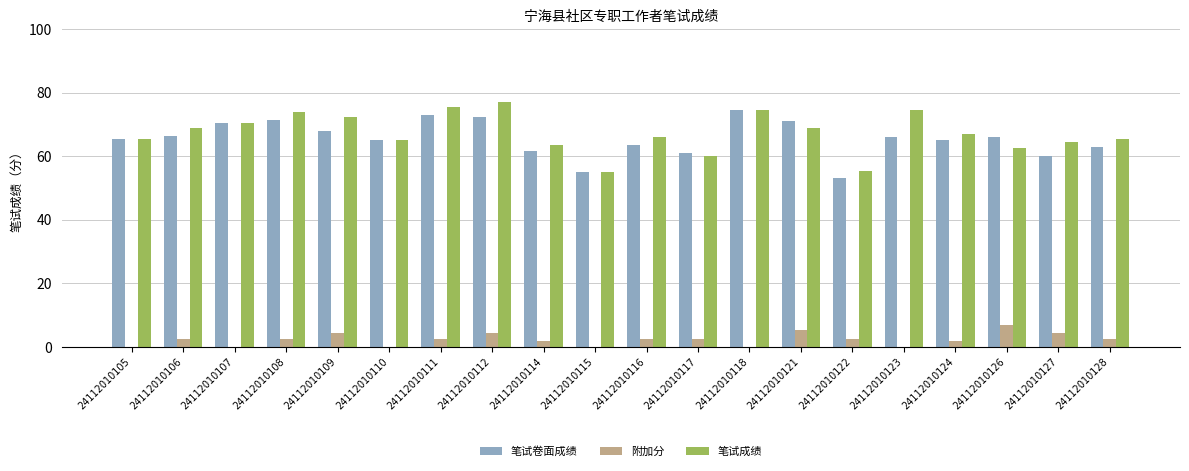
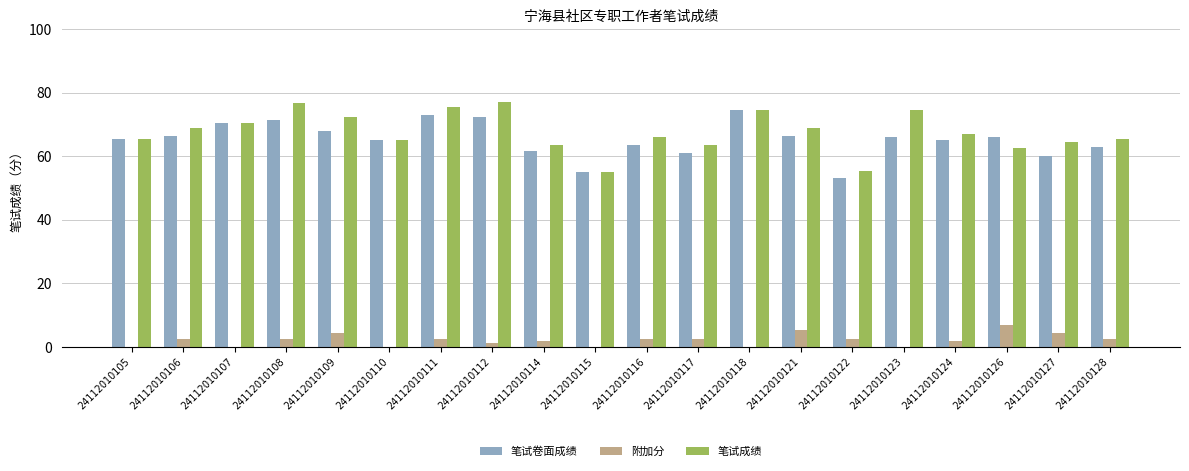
  {
    "笔试卷面成绩": {
      "24112010105": 66,
      "24112010106": 67,
      "24112010107": 71,
      "24112010108": 72,
      "24112010109": 68,
      "24112010110": 65,
      "24112010111": 73,
      "24112010112": 73,
      "24112010114": 62,
      "24112010115": 55,
      "24112010116": 64,
      "24112010117": 61,
      "24112010118": 75,
-     "24112010121": 71,
+     "24112010121": 67,
      "24112010122": 53,
      "24112010123": 66,
      "24112010124": 65,
      "24112010126": 66,
      "24112010127": 60,
      "24112010128": 63
    },
    "附加分": {
      "24112010105": 0,
      "24112010106": 3,
      "24112010107": 0,
      "24112010108": 3,
      "24112010109": 5,
      "24112010110": 0,
      "24112010111": 3,
-     "24112010112": 5,
+     "24112010112": 1,
      "24112010114": 2,
      "24112010115": 0,
      "24112010116": 3,
      "24112010117": 3,
      "24112010118": 0,
      "24112010121": 5,
      "24112010122": 3,
      "24112010123": 0,
      "24112010124": 2,
      "24112010126": 7,
      "24112010127": 5,
      "24112010128": 3
    },
    "笔试成绩": {
      "24112010105": 66,
      "24112010106": 69,
      "24112010107": 71,
-     "24112010108": 74,
+     "24112010108": 77,
      "24112010109": 73,
      "24112010110": 65,
      "24112010111": 76,
      "24112010112": 77,
      "24112010114": 64,
      "24112010115": 55,
      "24112010116": 66,
-     "24112010117": 60,
+     "24112010117": 64,
      "24112010118": 75,
      "24112010121": 69,
      "24112010122": 56,
      "24112010123": 75,
      "24112010124": 67,
      "24112010126": 63,
      "24112010127": 65,
      "24112010128": 66
    }
  }
